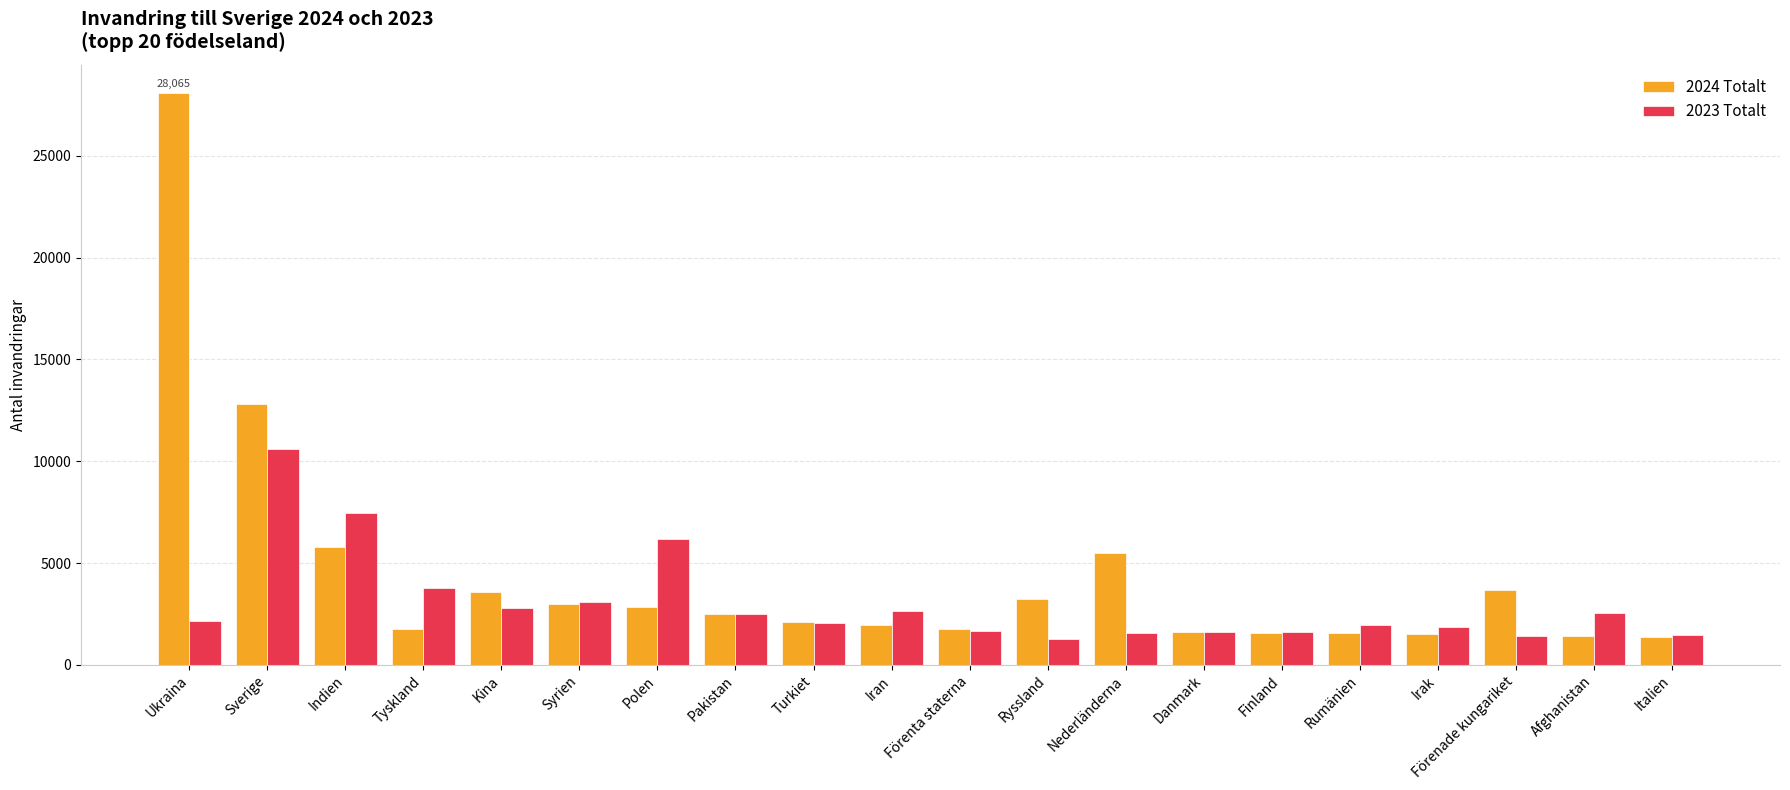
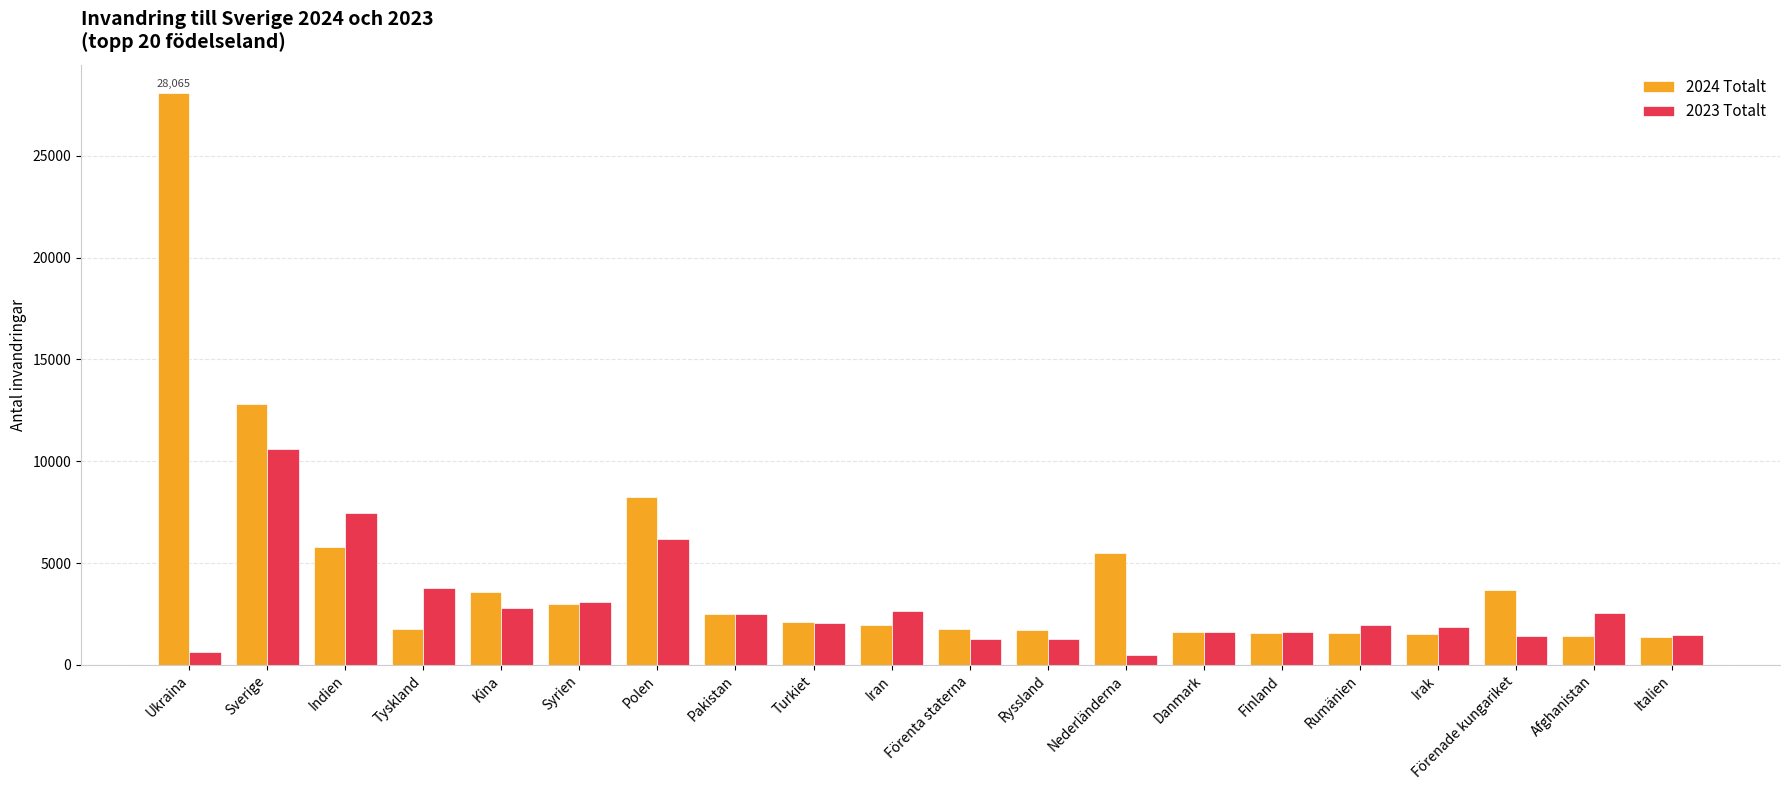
  {
    "2024 Totalt": {
      "Sverige": 12800,
      "Indien": 5800,
      "Tyskland": 1700,
      "Kina": 3600,
      "Syrien": 3000,
-     "Polen": 2800,
+     "Polen": 8200,
      "Pakistan": 2500,
      "Turkiet": 2100,
      "Iran": 2000,
      "Förenta staterna": 1800,
-     "Ryssland": 3200,
+     "Ryssland": 1700,
      "Nederländerna": 5500,
      "Danmark": 1600,
      "Finland": 1600,
      "Rumänien": 1500,
      "Irak": 1500,
      "Förenade kungariket": 3700,
      "Afghanistan": 1400,
      "Italien": 1400
    },
    "2023 Totalt": {
-     "Ukraina": 2100,
+     "Ukraina": 600,
      "Sverige": 10600,
      "Indien": 7500,
      "Tyskland": 3800,
      "Kina": 2800,
      "Syrien": 3100,
      "Polen": 6200,
      "Pakistan": 2500,
      "Turkiet": 2000,
      "Iran": 2700,
-     "Förenta staterna": 1700,
+     "Förenta staterna": 1300,
      "Ryssland": 1300,
-     "Nederländerna": 1600,
+     "Nederländerna": 500,
      "Danmark": 1600,
      "Finland": 1600,
      "Rumänien": 2000,
      "Irak": 1800,
      "Förenade kungariket": 1400,
      "Afghanistan": 2500,
      "Italien": 1500
    }
  }
